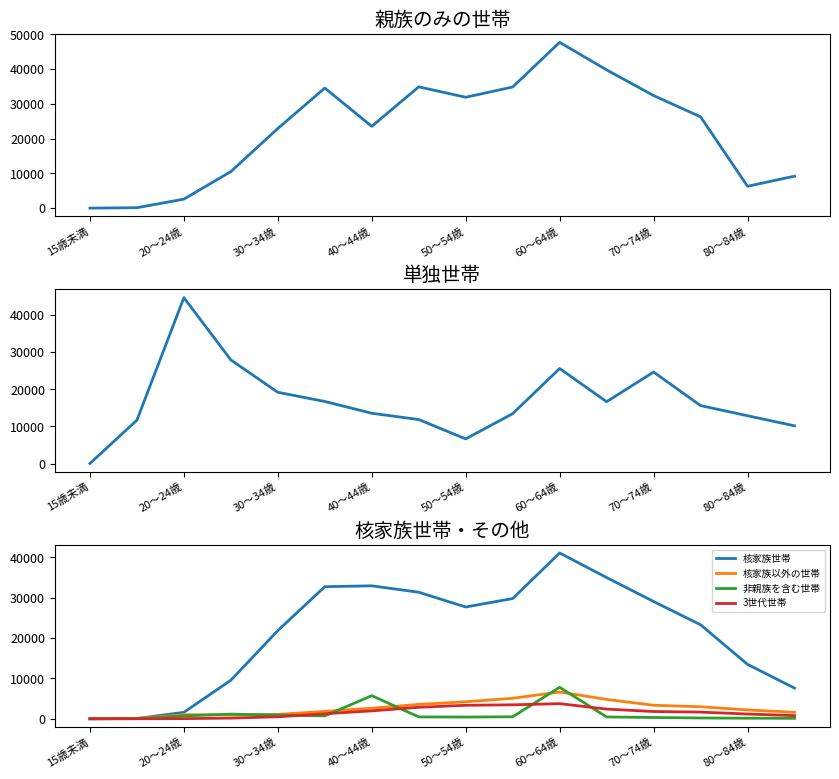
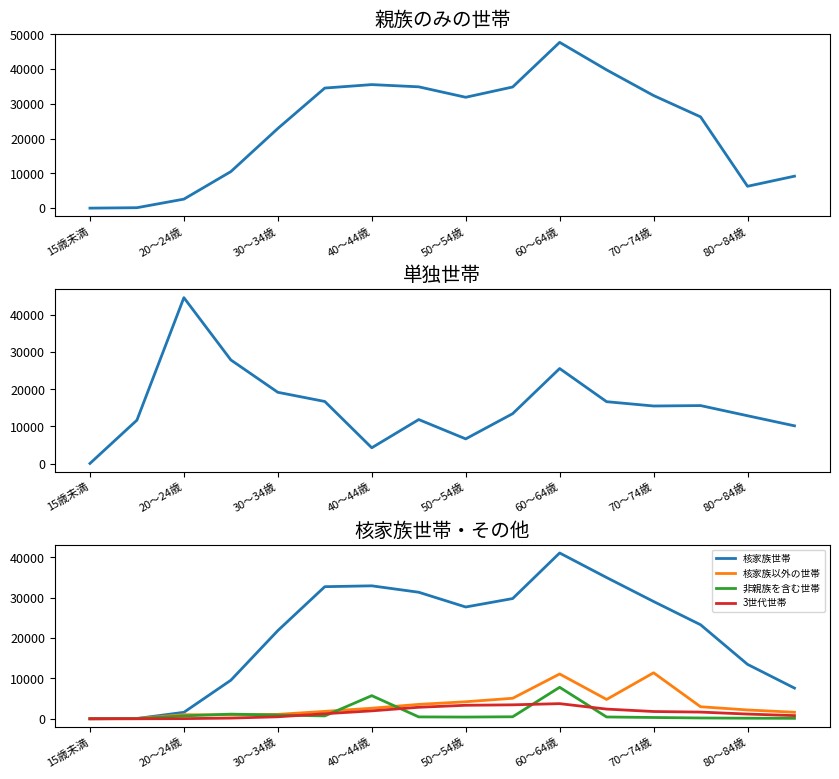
  {
    "親族のみの世帯": {
      "15歳未満": 0,
      "20～24歳": 3000,
      "30～34歳": 23000,
-     "40～44歳": 24000,
+     "40～44歳": 36000,
      "50～54歳": 32000,
      "60～64歳": 48000,
      "70～74歳": 32000,
      "80～84歳": 6000
    },
    "単独世帯": {
      "15歳未満": 0,
      "20～24歳": 45000,
      "30～34歳": 19000,
-     "40～44歳": 14000,
+     "40～44歳": 4000,
      "50～54歳": 7000,
      "60～64歳": 26000,
-     "70～74歳": 25000,
+     "70～74歳": 15000,
      "80～84歳": 13000
    },
    "核家族世帯・その他": {
      "核家族世帯": {
        "30～34歳": 22000,
        "40～44歳": 33000,
        "50～54歳": 28000,
        "60～64歳": 41000,
        "70～74歳": 29000,
        "80～84歳": 13000
      },
      "核家族以外の世帯": {
        "40～44歳": 3000,
        "50～54歳": 4000,
-       "60～64歳": 7000,
-       "70～74歳": 3000,
+       "60～64歳": 11000,
+       "70～74歳": 11000,
        "80～84歳": 2000
      },
      "非親族を含む世帯": {
        "40～44歳": 6000,
        "50～54歳": 0,
        "60～64歳": 8000,
        "70～74歳": 0,
        "80～84歳": 0
      },
      "3世代世帯": {
        "20～24歳": 0,
        "40～44歳": 2000,
        "50～54歳": 3000,
        "60～64歳": 4000,
        "70～74歳": 2000,
        "80～84歳": 1000
      }
    }
  }
